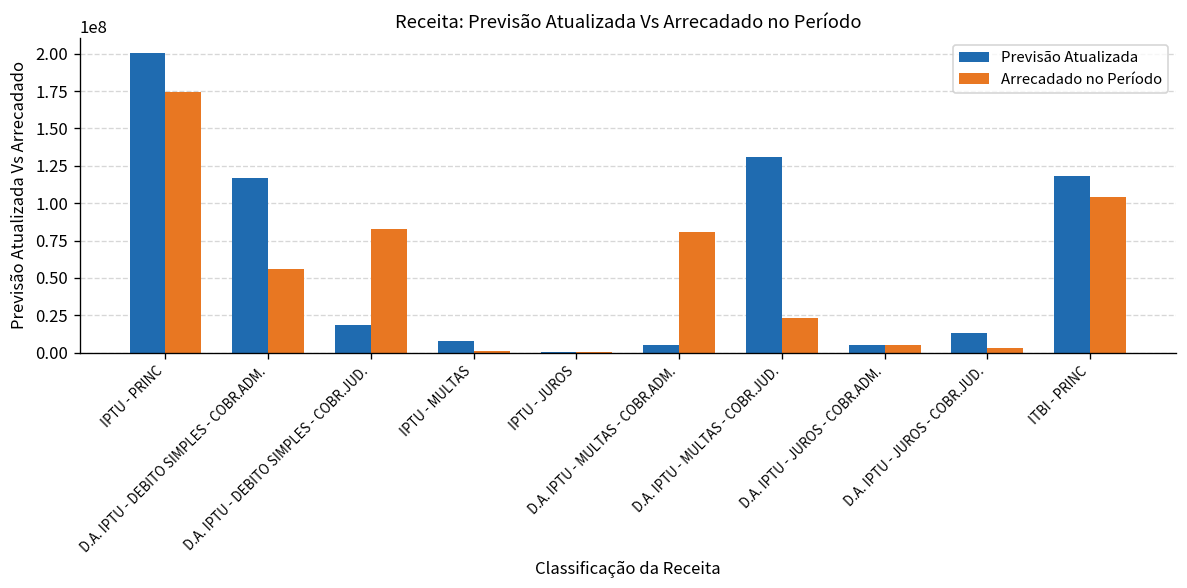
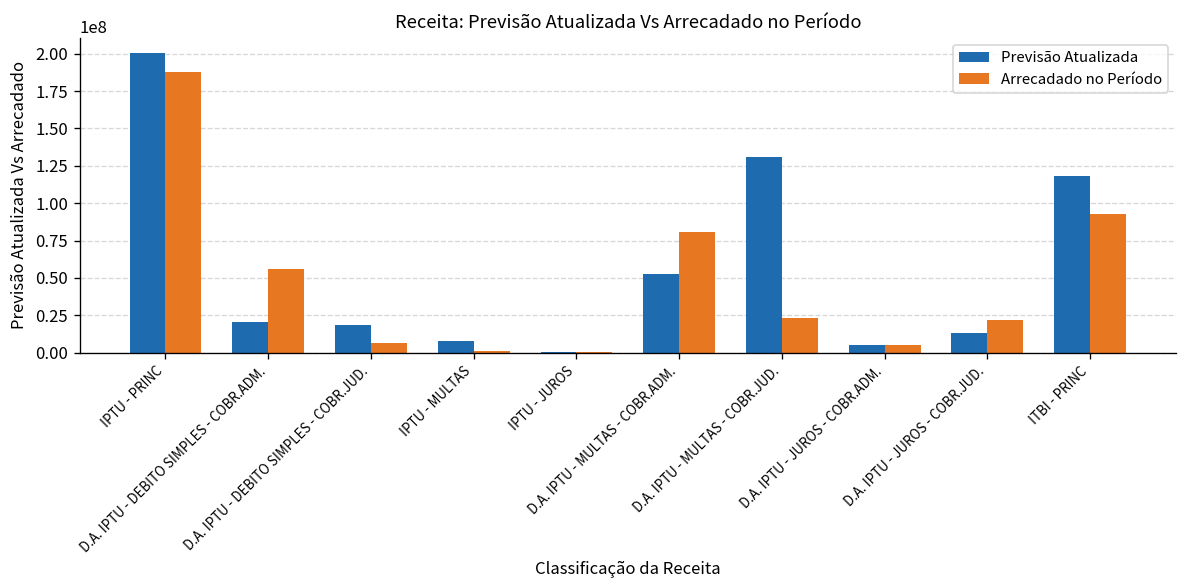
  {
    "Previsão Atualizada": {
      "IPTU - PRINC": 201000000,
-     "D.A. IPTU - DEBITO SIMPLES - COBR.ADM.": 117000000,
+     "D.A. IPTU - DEBITO SIMPLES - COBR.ADM.": 20000000,
      "D.A. IPTU - DEBITO SIMPLES - COBR.JUD.": 18000000,
      "IPTU - MULTAS": 8000000,
-     "D.A. IPTU - MULTAS - COBR.ADM.": 5000000,
+     "D.A. IPTU - MULTAS - COBR.ADM.": 53000000,
      "D.A. IPTU - MULTAS - COBR.JUD.": 131000000,
      "D.A. IPTU - JUROS - COBR.ADM.": 5000000,
      "D.A. IPTU - JUROS - COBR.JUD.": 13000000,
      "ITBI - PRINC": 118000000
    },
    "Arrecadado no Período": {
-     "IPTU - PRINC": 175000000,
+     "IPTU - PRINC": 188000000,
      "D.A. IPTU - DEBITO SIMPLES - COBR.ADM.": 56000000,
-     "D.A. IPTU - DEBITO SIMPLES - COBR.JUD.": 83000000,
+     "D.A. IPTU - DEBITO SIMPLES - COBR.JUD.": 7000000,
      "D.A. IPTU - MULTAS - COBR.ADM.": 81000000,
      "D.A. IPTU - MULTAS - COBR.JUD.": 23000000,
      "D.A. IPTU - JUROS - COBR.ADM.": 5000000,
-     "D.A. IPTU - JUROS - COBR.JUD.": 3000000,
-     "ITBI - PRINC": 104000000
+     "D.A. IPTU - JUROS - COBR.JUD.": 22000000,
+     "ITBI - PRINC": 93000000
    }
  }
